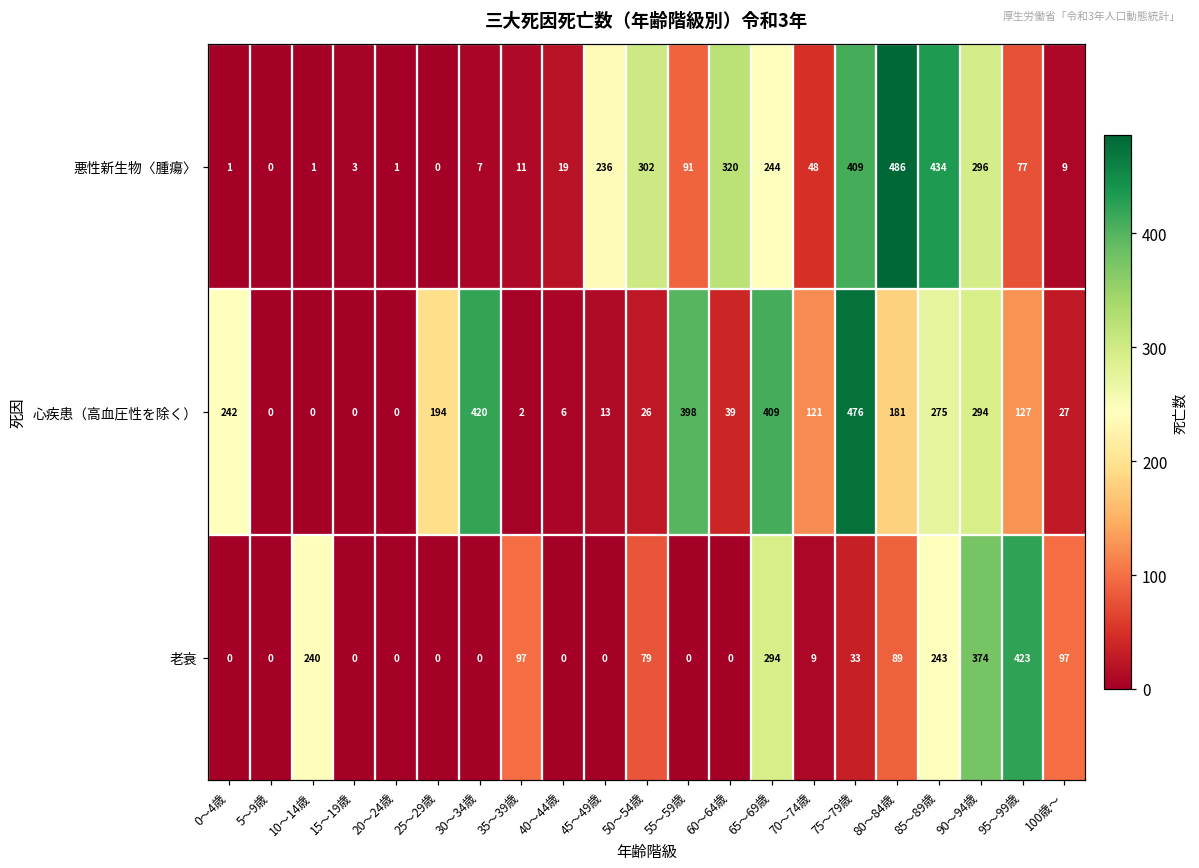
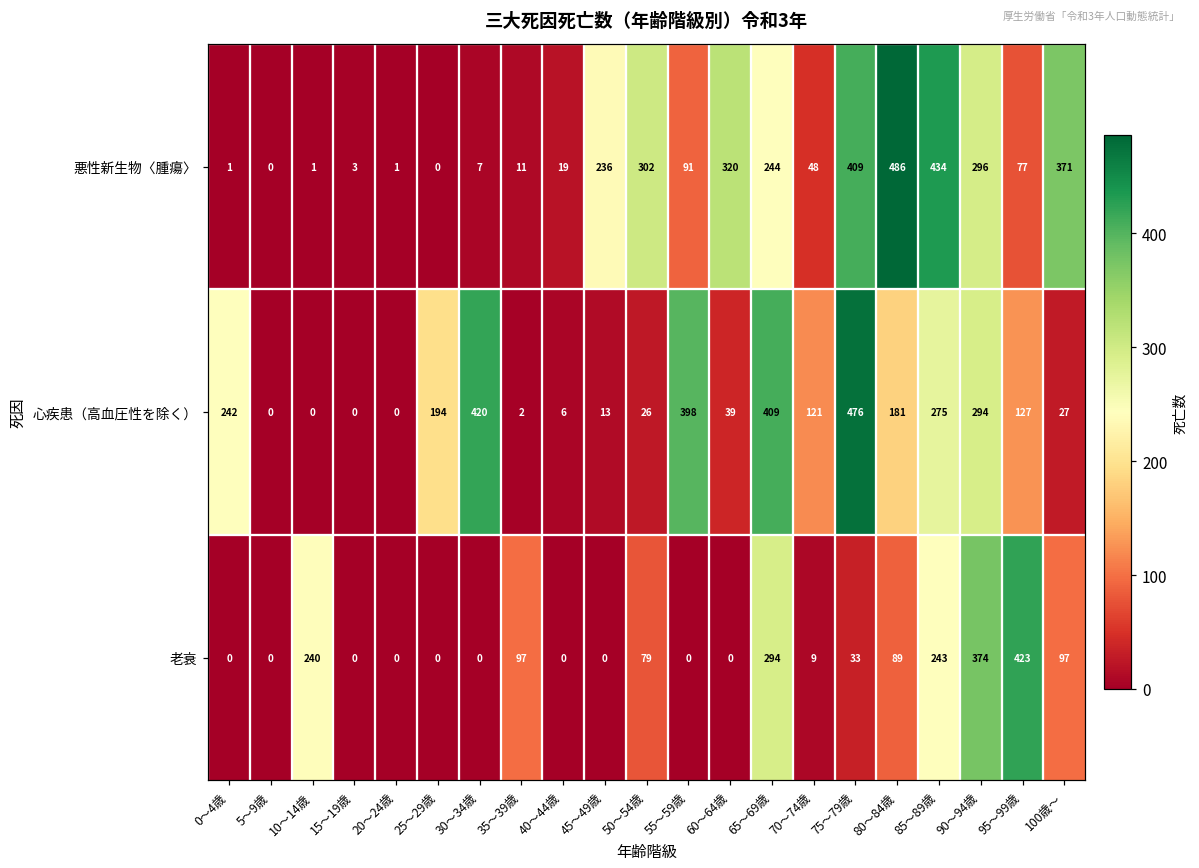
  {
    "悪性新生物〈腫瘍〉": {
      "0～4歳": 1,
      "5～9歳": 0,
      "10～14歳": 1,
      "15～19歳": 3,
      "20～24歳": 1,
      "25～29歳": 0,
      "30～34歳": 7,
      "35～39歳": 11,
      "40～44歳": 19,
      "45～49歳": 236,
      "50～54歳": 302,
      "55～59歳": 91,
      "60～64歳": 320,
      "65～69歳": 244,
      "70～74歳": 48,
      "75～79歳": 409,
      "80～84歳": 486,
      "85～89歳": 434,
      "90～94歳": 296,
      "95～99歳": 77,
-     "100歳～": 9
+     "100歳～": 371
    },
    "心疾患（高血圧性を除く）": {
      "0～4歳": 242,
      "5～9歳": 0,
      "10～14歳": 0,
      "15～19歳": 0,
      "20～24歳": 0,
      "25～29歳": 194,
      "30～34歳": 420,
      "35～39歳": 2,
      "40～44歳": 6,
      "45～49歳": 13,
      "50～54歳": 26,
      "55～59歳": 398,
      "60～64歳": 39,
      "65～69歳": 409,
      "70～74歳": 121,
      "75～79歳": 476,
      "80～84歳": 181,
      "85～89歳": 275,
      "90～94歳": 294,
      "95～99歳": 127,
      "100歳～": 27
    },
    "老衰": {
      "0～4歳": 0,
      "5～9歳": 0,
      "10～14歳": 240,
      "15～19歳": 0,
      "20～24歳": 0,
      "25～29歳": 0,
      "30～34歳": 0,
      "35～39歳": 97,
      "40～44歳": 0,
      "45～49歳": 0,
      "50～54歳": 79,
      "55～59歳": 0,
      "60～64歳": 0,
      "65～69歳": 294,
      "70～74歳": 9,
      "75～79歳": 33,
      "80～84歳": 89,
      "85～89歳": 243,
      "90～94歳": 374,
      "95～99歳": 423,
      "100歳～": 97
    }
  }
